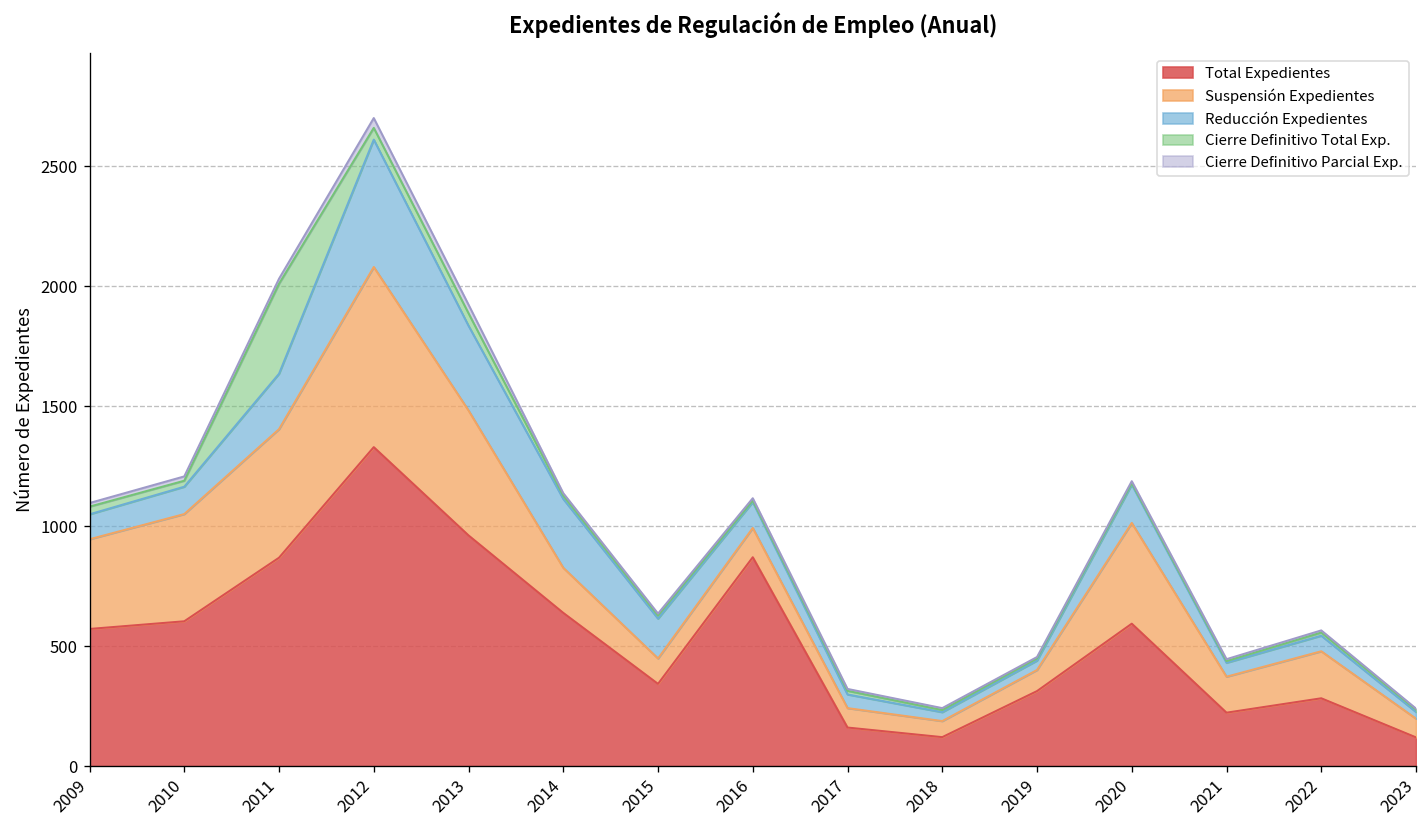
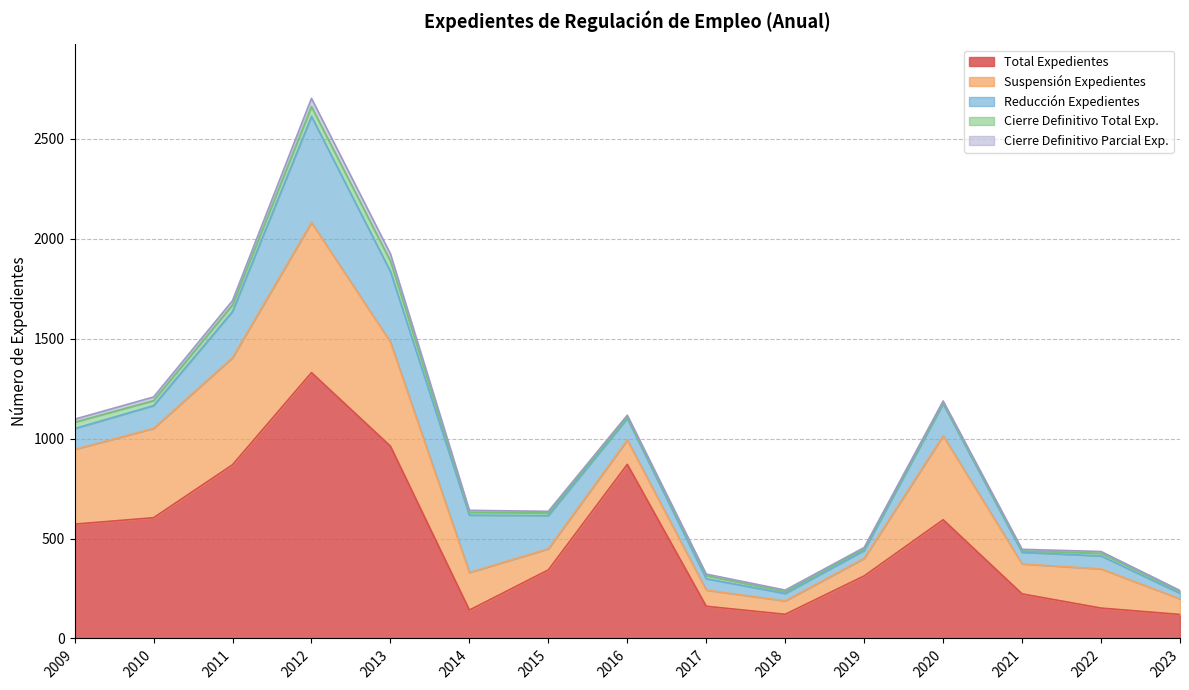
  {
    "Total Expedientes": {
      "2009": 570,
      "2010": 600,
      "2011": 870,
      "2012": 1330,
      "2013": 960,
-     "2014": 640,
+     "2014": 140,
      "2015": 340,
      "2016": 870,
      "2017": 160,
      "2018": 120,
      "2019": 310,
      "2020": 590,
      "2021": 220,
-     "2022": 280,
+     "2022": 150,
      "2023": 120
    },
    "Suspensión Expedientes": {
      "2009": 370,
      "2010": 450,
      "2011": 540,
      "2012": 750,
      "2013": 520,
      "2014": 190,
      "2015": 110,
      "2016": 120,
      "2017": 80,
      "2018": 70,
      "2019": 90,
      "2020": 420,
      "2021": 150,
      "2022": 200,
      "2023": 80
    },
    "Cierre Definitivo Total Exp.": {
      "2009": 30,
      "2010": 30,
-     "2011": 380,
+     "2011": 30,
      "2012": 50,
      "2013": 50
    }
  }
